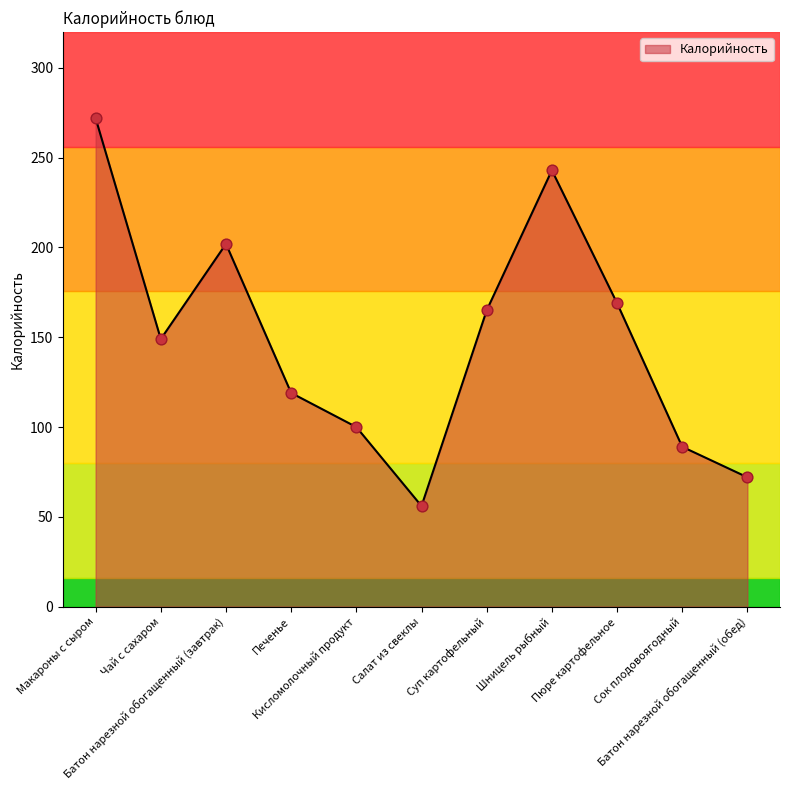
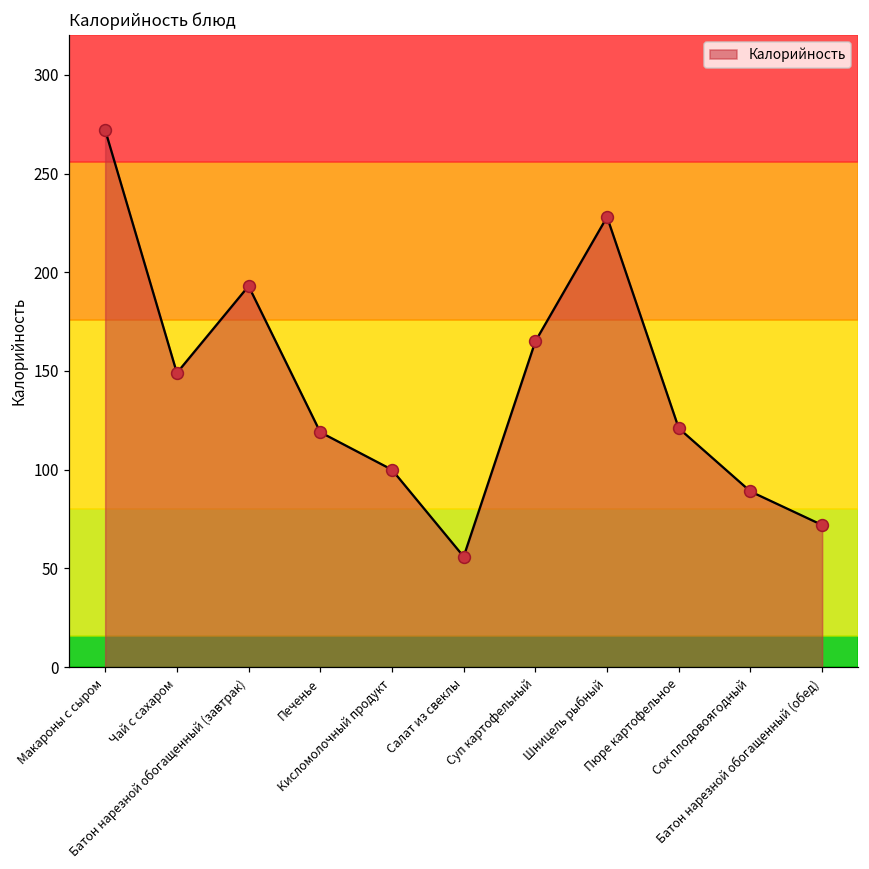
  {
    "Макароны с сыром": 272,
    "Чай с сахаром": 149,
-   "Батон нарезной обогащенный (завтрак)": 202,
+   "Батон нарезной обогащенный (завтрак)": 193,
    "Печенье": 119,
    "Кисломолочный продукт": 100,
    "Салат из свеклы": 56,
    "Суп картофельный": 165,
-   "Шницель рыбный": 243,
-   "Пюре картофельное": 169,
+   "Шницель рыбный": 228,
+   "Пюре картофельное": 121,
    "Сок плодовоягодный": 89,
    "Батон нарезной обогащенный (обед)": 72
  }
